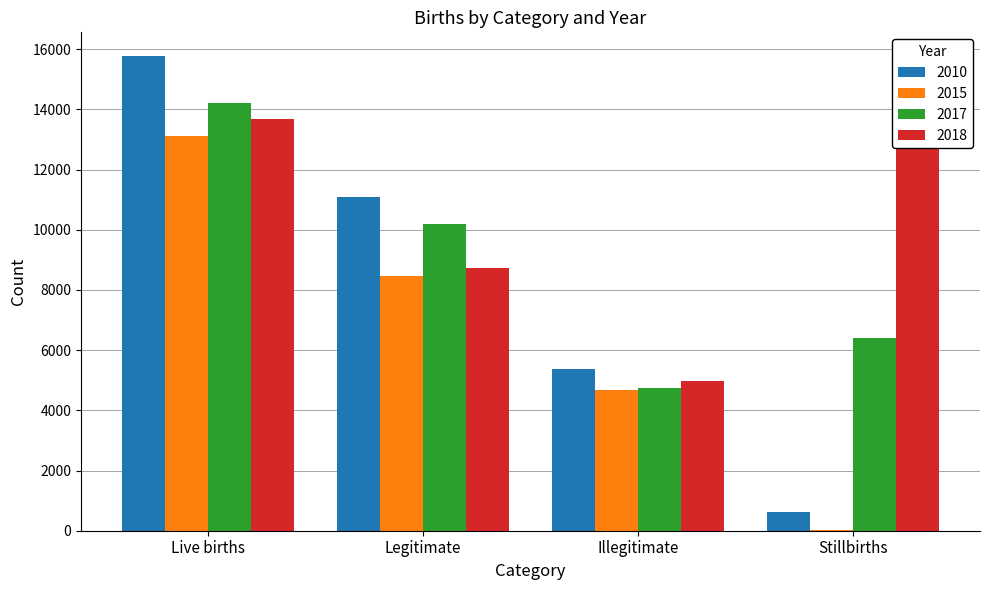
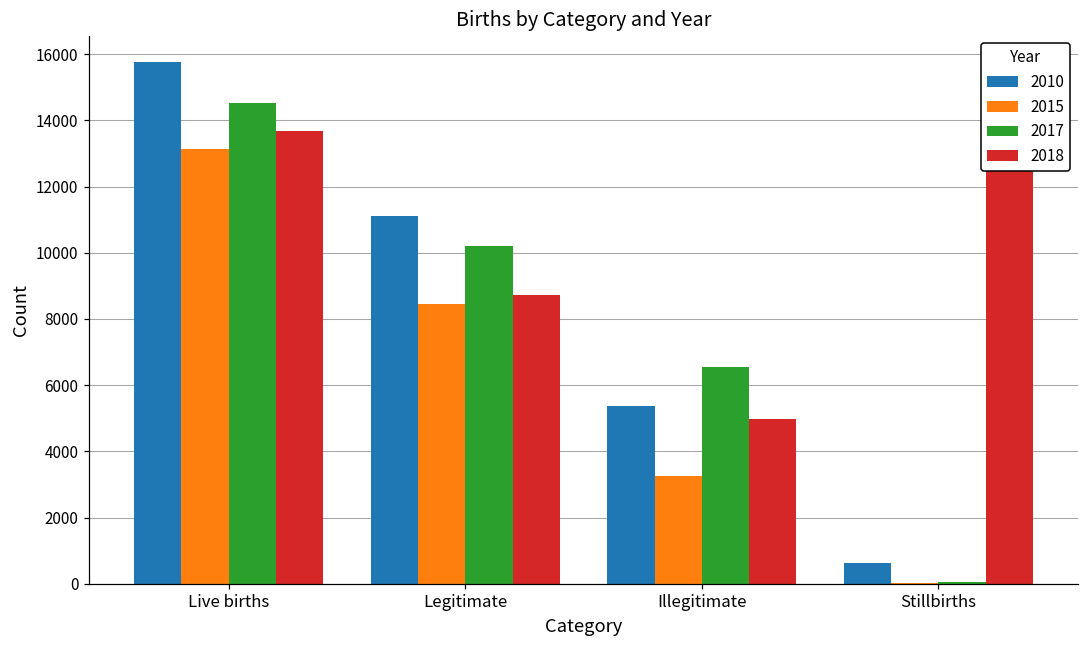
  {
    "2010": {
      "Live births": 15800,
      "Legitimate": 11100,
      "Illegitimate": 5400,
      "Stillbirths": 600
    },
    "2015": {
      "Live births": 13100,
      "Legitimate": 8500,
-     "Illegitimate": 4700
+     "Illegitimate": 3200
    },
    "2017": {
-     "Live births": 14200,
+     "Live births": 14500,
      "Legitimate": 10200,
-     "Illegitimate": 4800,
-     "Stillbirths": 6400
+     "Illegitimate": 6600,
+     "Stillbirths": 0
    },
    "2018": {
      "Live births": 13700,
      "Legitimate": 8700,
      "Illegitimate": 5000
    }
  }
